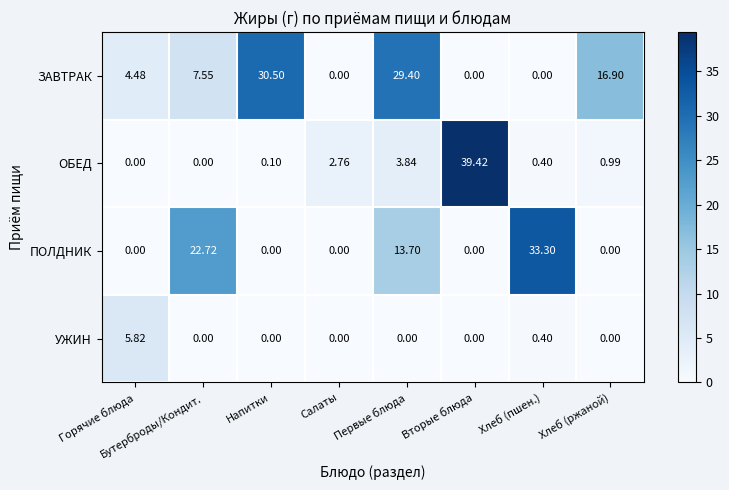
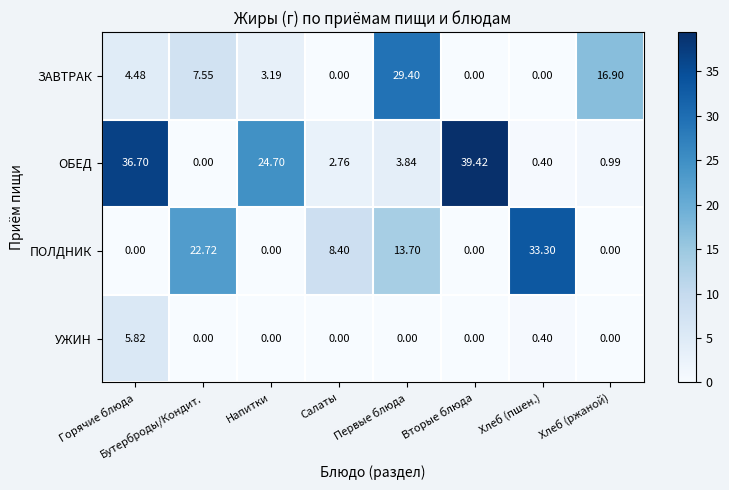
  {
    "ЗАВТРАК": {
      "Горячие блюда": 4.48,
      "Бутерброды/Кондит.": 7.55,
-     "Напитки": 30.50,
+     "Напитки": 3.19,
      "Салаты": 0.00,
      "Первые блюда": 29.40,
      "Вторые блюда": 0.00,
      "Хлеб (пшен.)": 0.00,
      "Хлеб (ржаной)": 16.90
    },
    "ОБЕД": {
-     "Горячие блюда": 0.00,
+     "Горячие блюда": 36.70,
      "Бутерброды/Кондит.": 0.00,
-     "Напитки": 0.10,
+     "Напитки": 24.70,
      "Салаты": 2.76,
      "Первые блюда": 3.84,
      "Вторые блюда": 39.42,
      "Хлеб (пшен.)": 0.40,
      "Хлеб (ржаной)": 0.99
    },
    "ПОЛДНИК": {
      "Горячие блюда": 0.00,
      "Бутерброды/Кондит.": 22.72,
      "Напитки": 0.00,
-     "Салаты": 0.00,
+     "Салаты": 8.40,
      "Первые блюда": 13.70,
      "Вторые блюда": 0.00,
      "Хлеб (пшен.)": 33.30,
      "Хлеб (ржаной)": 0.00
    },
    "УЖИН": {
      "Горячие блюда": 5.82,
      "Бутерброды/Кондит.": 0.00,
      "Напитки": 0.00,
      "Салаты": 0.00,
      "Первые блюда": 0.00,
      "Вторые блюда": 0.00,
      "Хлеб (пшен.)": 0.40,
      "Хлеб (ржаной)": 0.00
    }
  }
